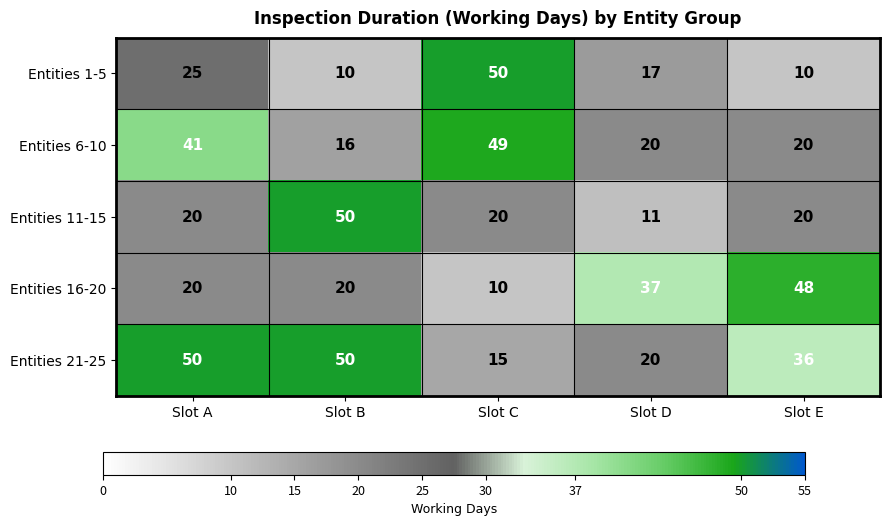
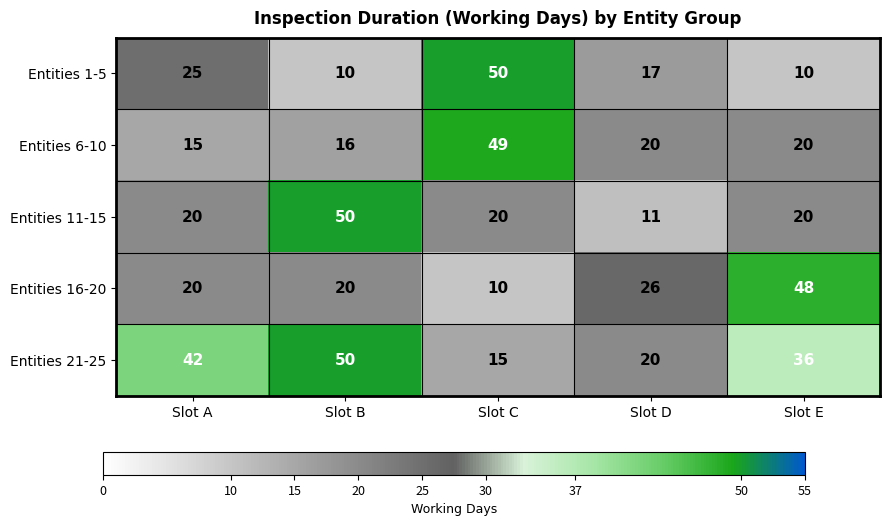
  {
    "Entities 1-5": {
      "Slot A": 25,
      "Slot B": 10,
      "Slot C": 50,
      "Slot D": 17,
      "Slot E": 10
    },
    "Entities 6-10": {
-     "Slot A": 41,
+     "Slot A": 15,
      "Slot B": 16,
      "Slot C": 49,
      "Slot D": 20,
      "Slot E": 20
    },
    "Entities 11-15": {
      "Slot A": 20,
      "Slot B": 50,
      "Slot C": 20,
      "Slot D": 11,
      "Slot E": 20
    },
    "Entities 16-20": {
      "Slot A": 20,
      "Slot B": 20,
      "Slot C": 10,
-     "Slot D": 37,
+     "Slot D": 26,
      "Slot E": 48
    },
    "Entities 21-25": {
-     "Slot A": 50,
+     "Slot A": 42,
      "Slot B": 50,
      "Slot C": 15,
      "Slot D": 20,
      "Slot E": 36
    }
  }
